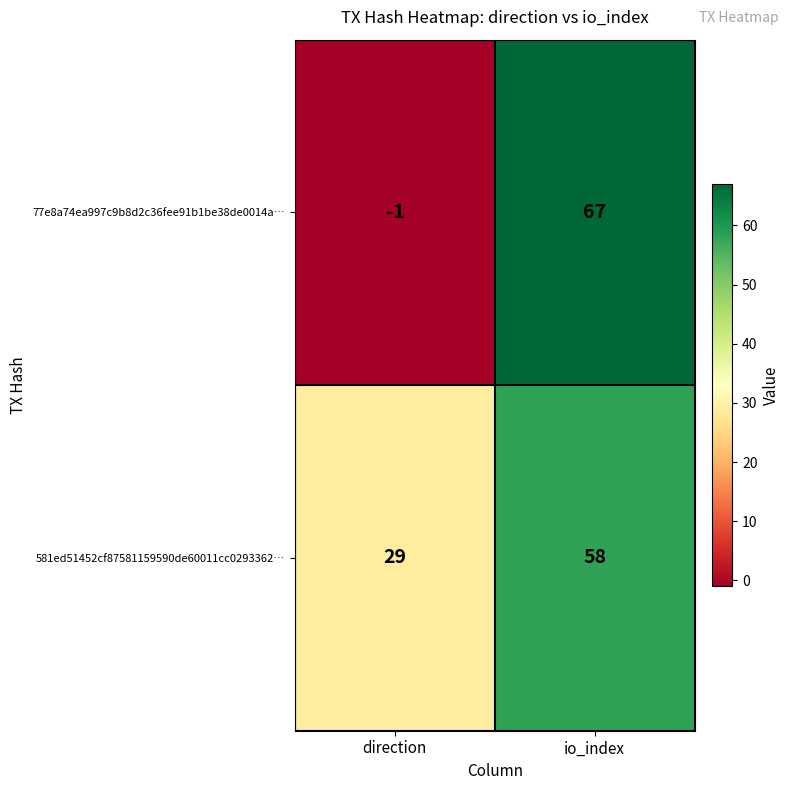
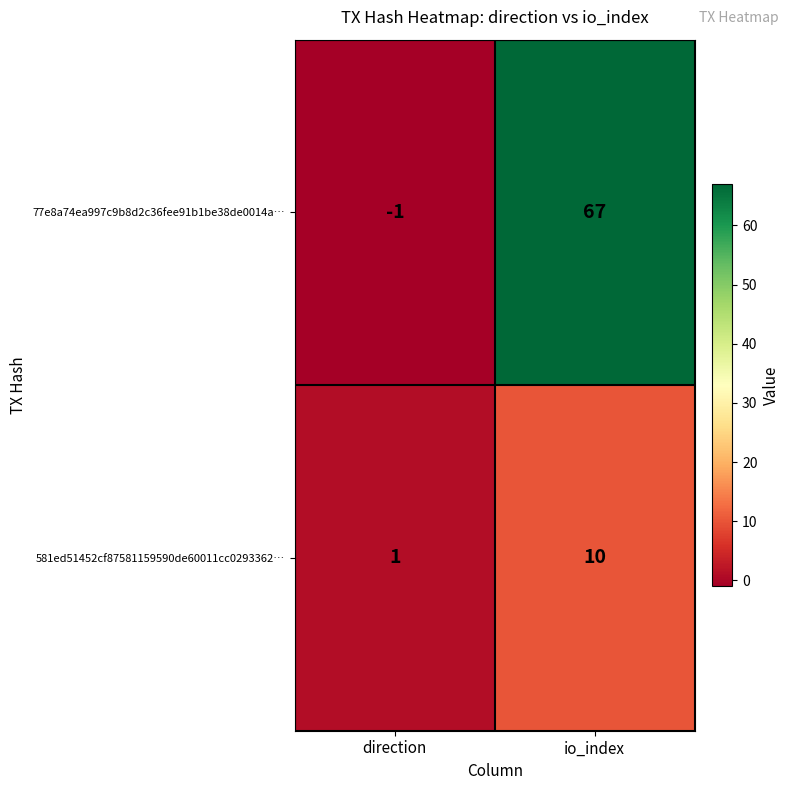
  {
    "77e8a74ea997c9b8d2c36fee91b1be38de0014a…": {
      "direction": -1,
      "io_index": 67
    },
    "581ed51452cf87581159590de60011cc0293362…": {
-     "direction": 29,
-     "io_index": 58
+     "direction": 1,
+     "io_index": 10
    }
  }
